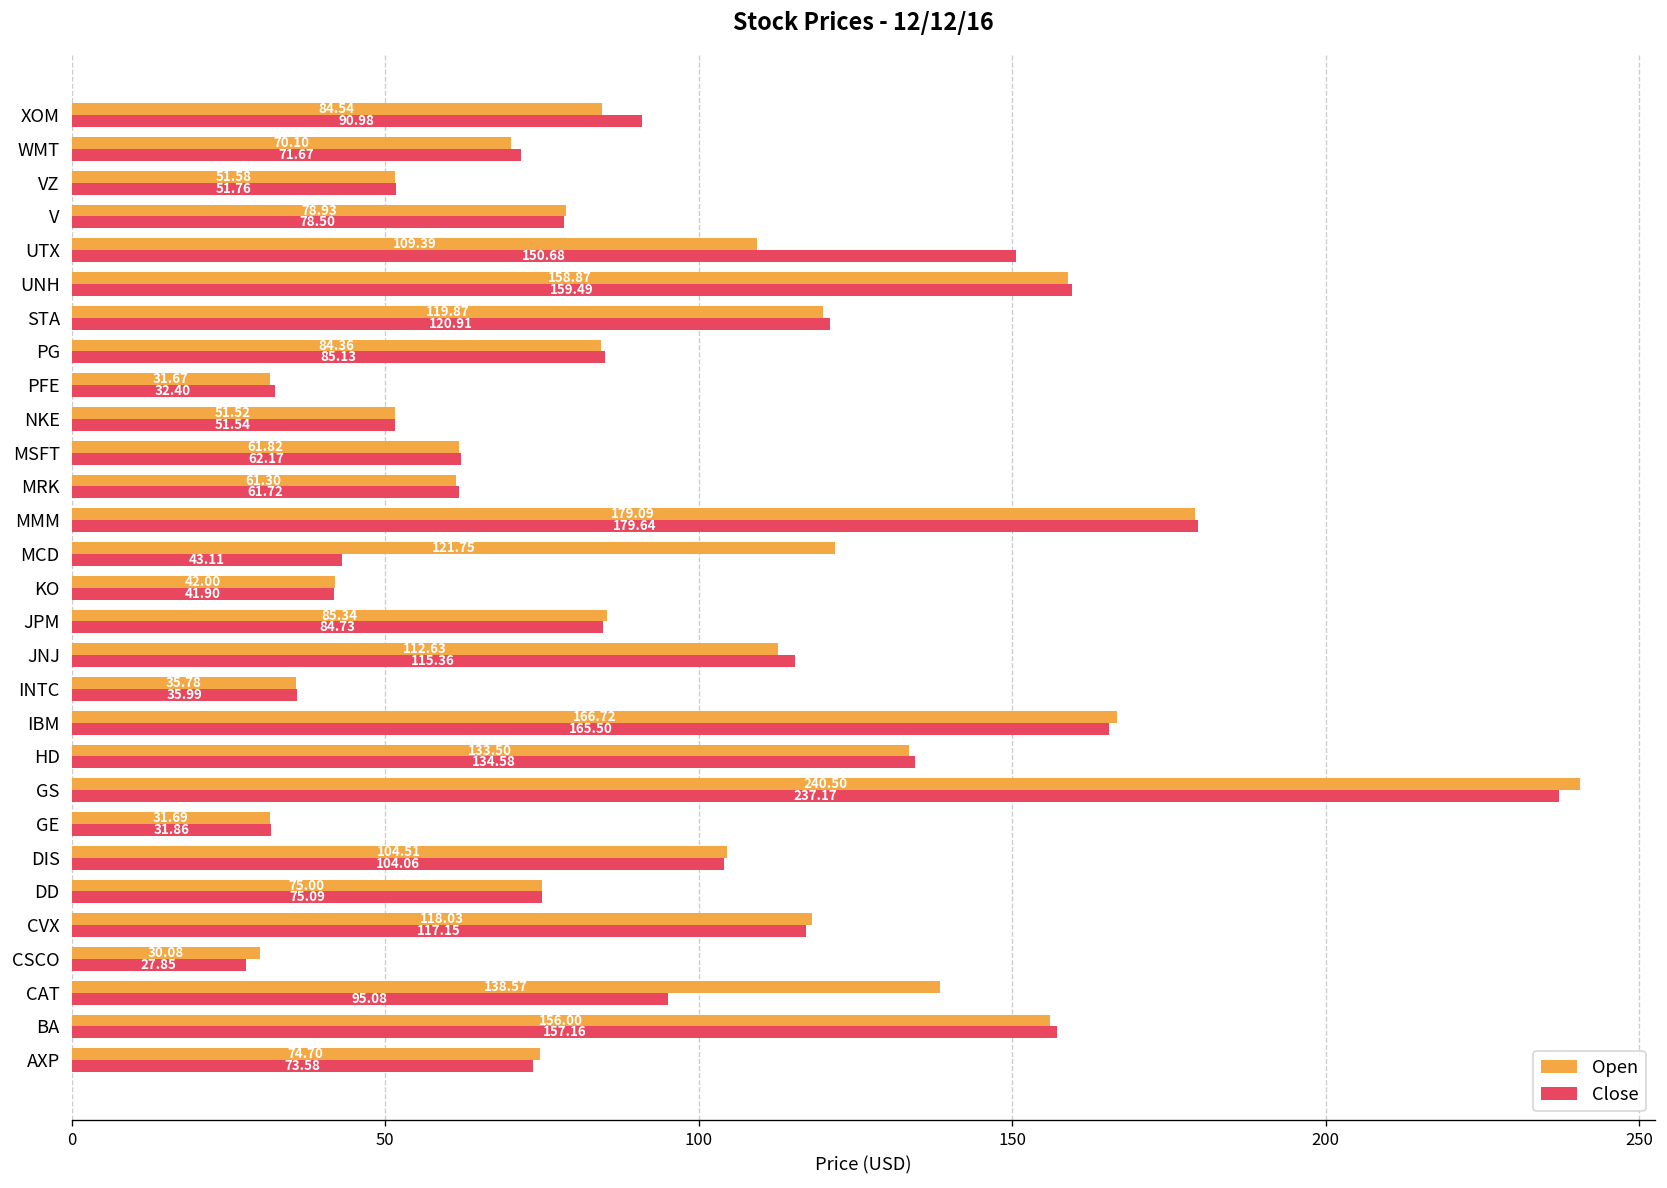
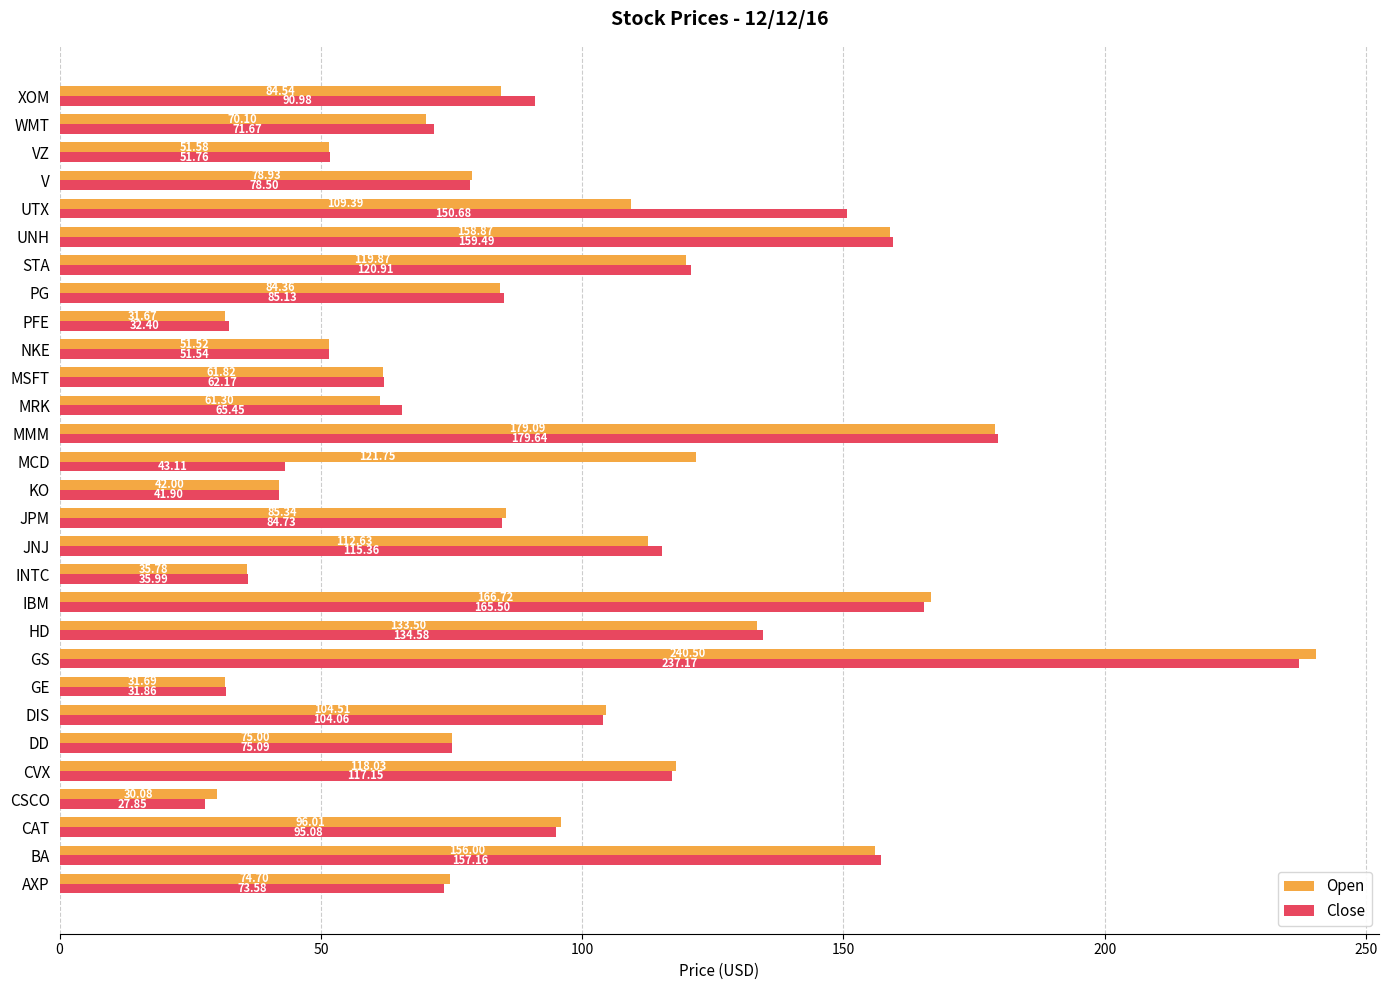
  {
    "Open": {
      "XOM": 84.54,
      "UTX": 109.39,
      "MCD": 121.75,
-     "CAT": 138.57
+     "CAT": 96.01
    },
    "Close": {
      "XOM": 90.98,
      "UTX": 150.68,
-     "MRK": 61.72,
+     "MRK": 65.45,
      "MCD": 43.11
    }
  }
